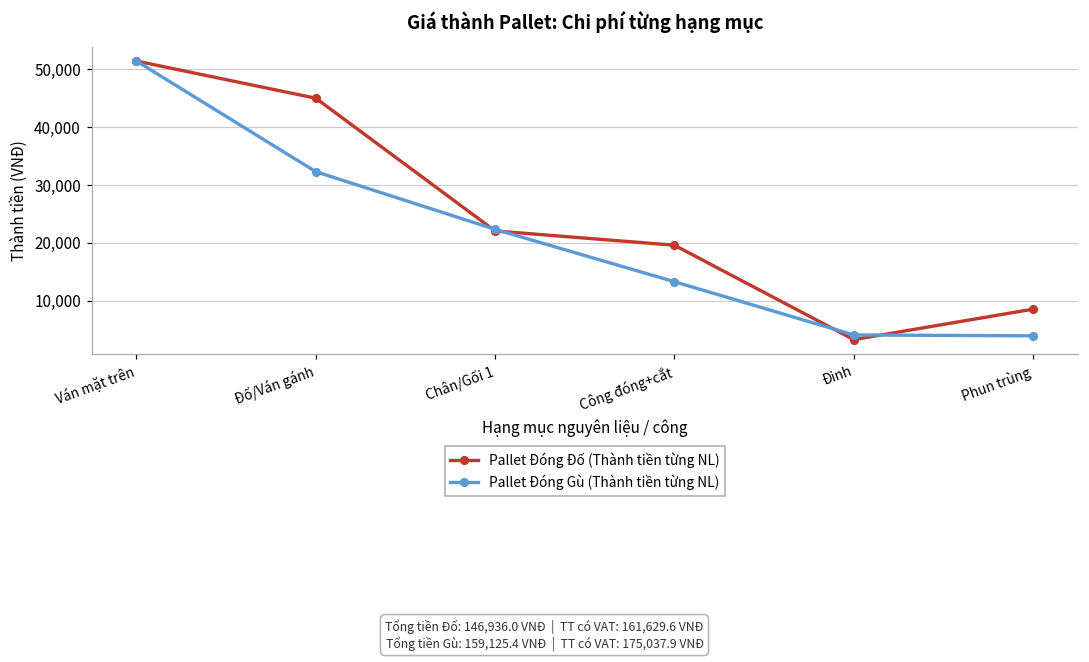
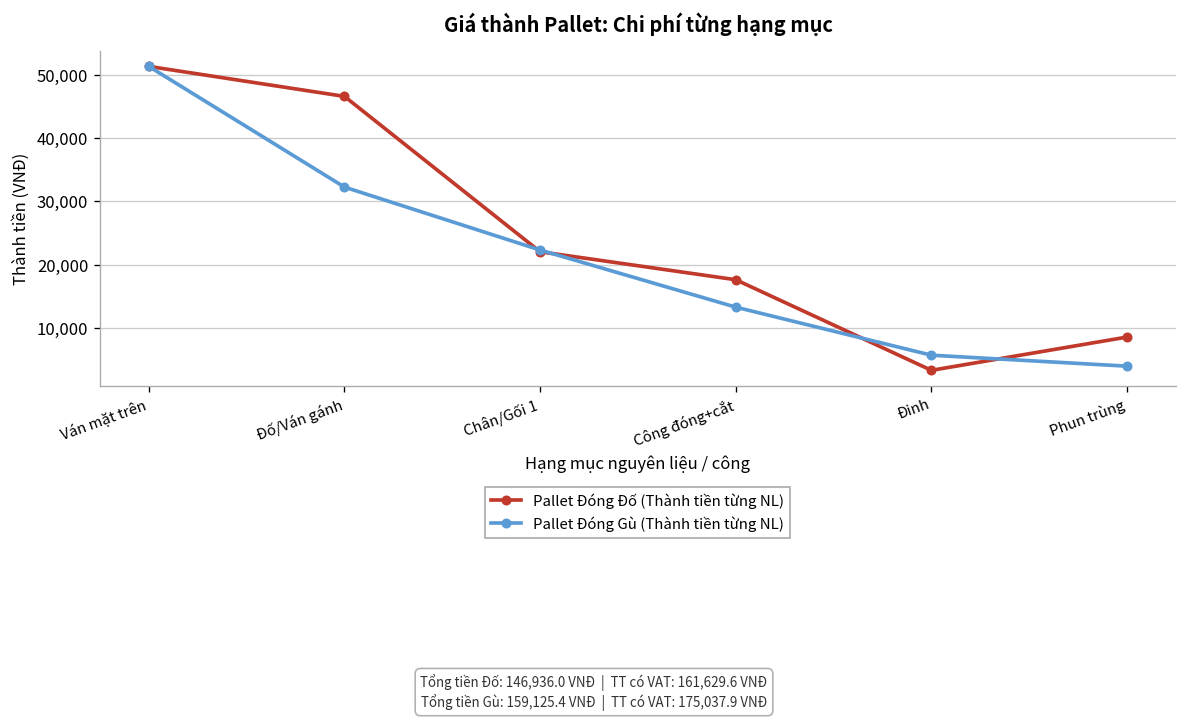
  {
    "Pallet Đóng Đố (Thành tiền từng NL)": {
-     "Đố/Ván gánh": "45,000",
-     "Công đóng+cắt": "20,000",
+     "Đố/Ván gánh": "47,000",
+     "Công đóng+cắt": "18,000",
      "Đinh": "3,000",
      "Phun trùng": "9,000"
    },
    "Pallet Đóng Gù (Thành tiền từng NL)": {
      "Đố/Ván gánh": "32,000",
      "Công đóng+cắt": "13,000",
-     "Đinh": "4,000",
+     "Đinh": "6,000",
      "Phun trùng": "4,000"
    }
  }
